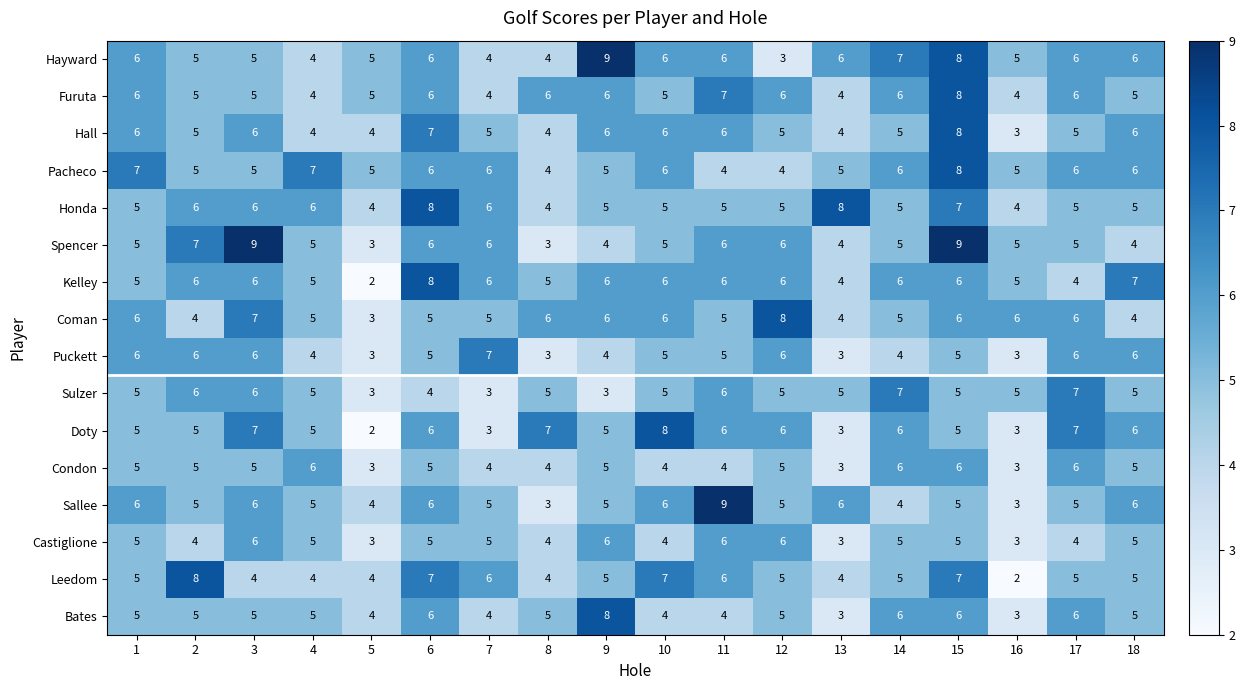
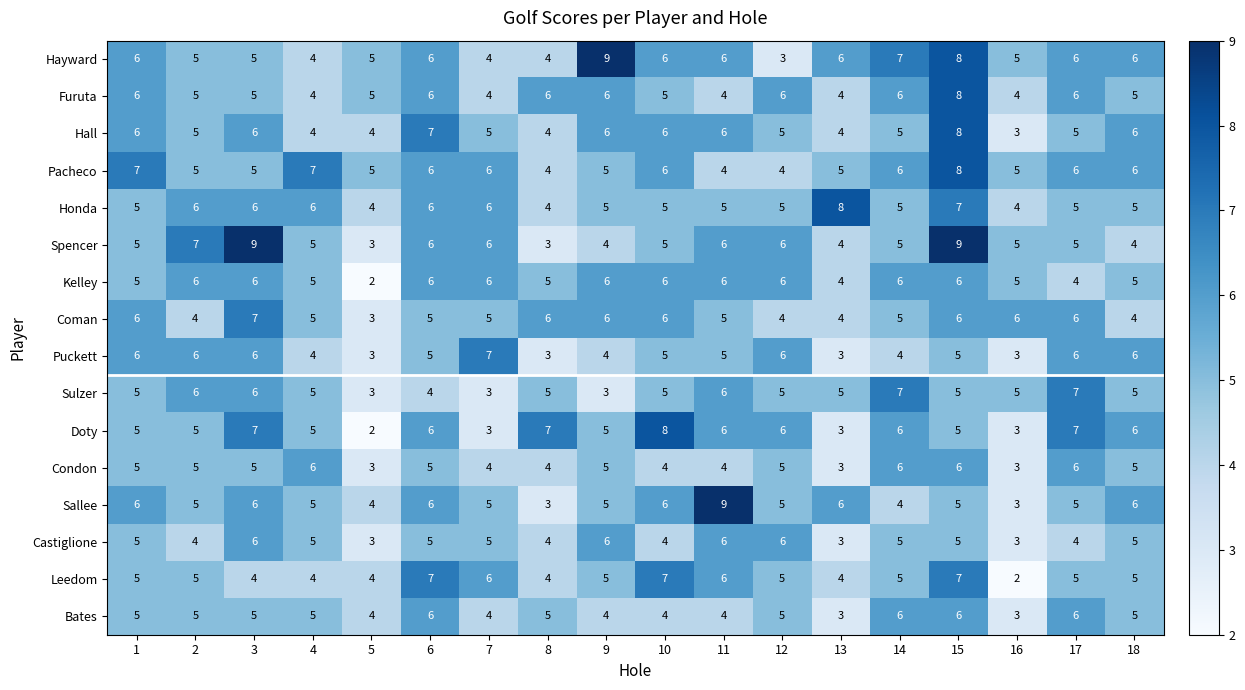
  {
    "Furuta": {
      "1": 6,
      "2": 5,
      "3": 5,
      "4": 4,
      "5": 5,
      "6": 6,
      "7": 4,
      "8": 6,
      "9": 6,
      "10": 5,
-     "11": 7,
+     "11": 4,
      "12": 6,
      "13": 4,
      "14": 6,
      "15": 8,
      "16": 4,
      "17": 6,
      "18": 5
    },
    "Honda": {
      "1": 5,
      "2": 6,
      "3": 6,
      "4": 6,
      "5": 4,
-     "6": 8,
+     "6": 6,
      "7": 6,
      "8": 4,
      "9": 5,
      "10": 5,
      "11": 5,
      "12": 5,
      "13": 8,
      "14": 5,
      "15": 7,
      "16": 4,
      "17": 5,
      "18": 5
    },
    "Kelley": {
      "1": 5,
      "2": 6,
      "3": 6,
      "4": 5,
      "5": 2,
-     "6": 8,
+     "6": 6,
      "7": 6,
      "8": 5,
      "9": 6,
      "10": 6,
      "11": 6,
      "12": 6,
      "13": 4,
      "14": 6,
      "15": 6,
      "16": 5,
      "17": 4,
-     "18": 7
+     "18": 5
    },
    "Coman": {
      "1": 6,
      "2": 4,
      "3": 7,
      "4": 5,
      "5": 3,
      "6": 5,
      "7": 5,
      "8": 6,
      "9": 6,
      "10": 6,
      "11": 5,
-     "12": 8,
+     "12": 4,
      "13": 4,
      "14": 5,
      "15": 6,
      "16": 6,
      "17": 6,
      "18": 4
    },
    "Leedom": {
      "1": 5,
-     "2": 8,
+     "2": 5,
      "3": 4,
      "4": 4,
      "5": 4,
      "6": 7,
      "7": 6,
      "8": 4,
      "9": 5,
      "10": 7,
      "11": 6,
      "12": 5,
      "13": 4,
      "14": 5,
      "15": 7,
      "16": 2,
      "17": 5,
      "18": 5
    },
    "Bates": {
      "1": 5,
      "2": 5,
      "3": 5,
      "4": 5,
      "5": 4,
      "6": 6,
      "7": 4,
      "8": 5,
-     "9": 8,
+     "9": 4,
      "10": 4,
      "11": 4,
      "12": 5,
      "13": 3,
      "14": 6,
      "15": 6,
      "16": 3,
      "17": 6,
      "18": 5
    }
  }
